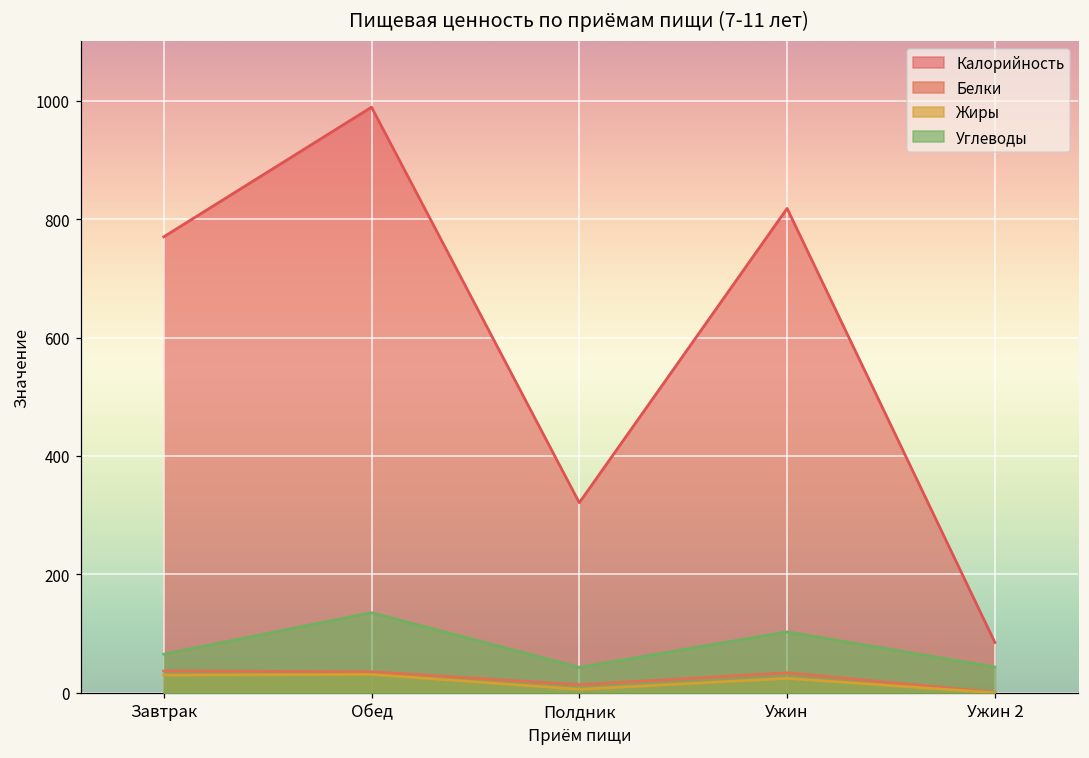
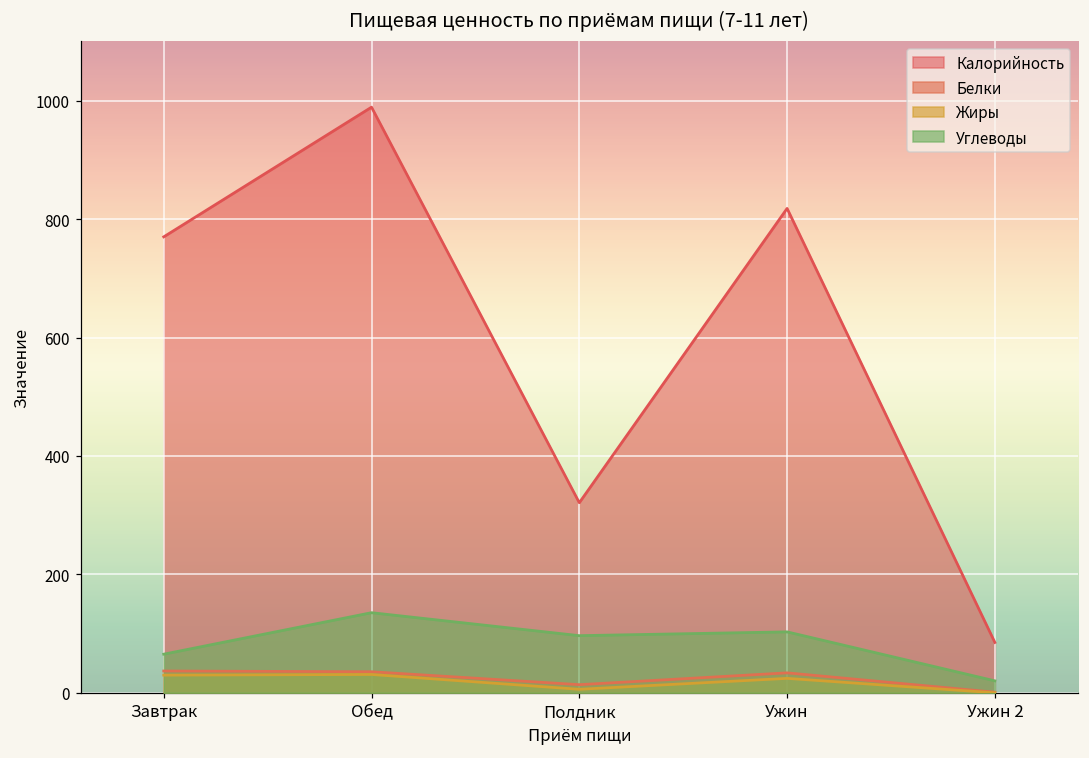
  {
    "Углеводы": {
      "Завтрак": 70,
      "Обед": 140,
-     "Полдник": 40,
+     "Полдник": 100,
      "Ужин": 100,
-     "Ужин 2": 40
+     "Ужин 2": 20
    }
  }
